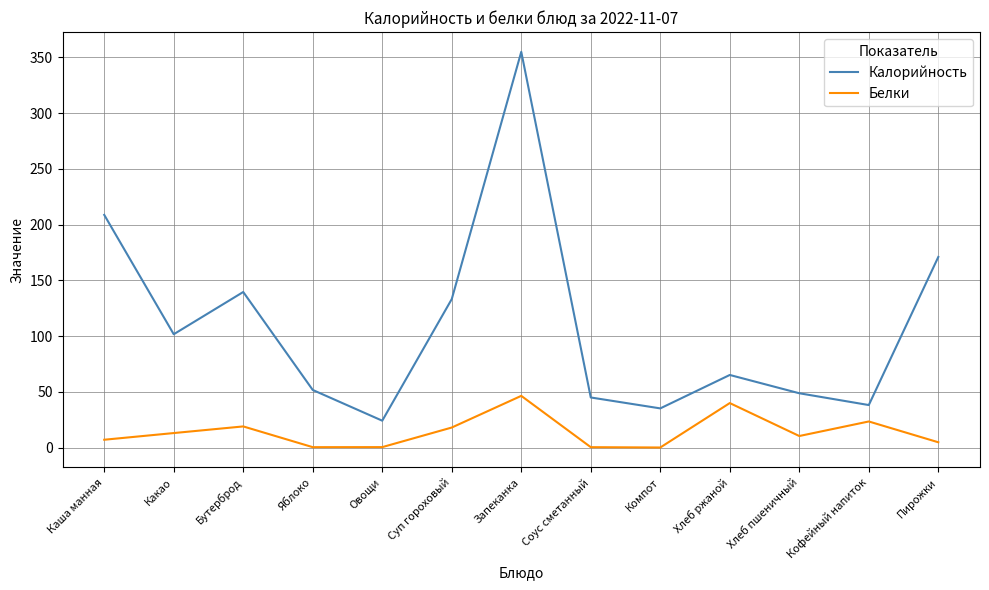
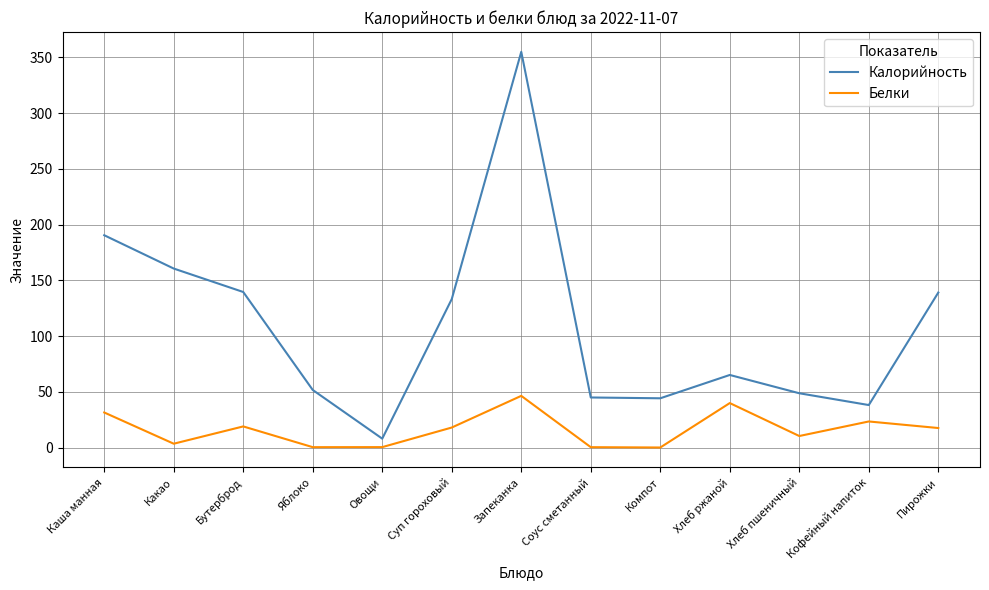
  {
    "Калорийность": {
-     "Каша манная": 209,
-     "Какао": 102,
+     "Каша манная": 190,
+     "Какао": 161,
      "Бутерброд": 140,
      "Яблоко": 52,
-     "Овощи": 24,
+     "Овощи": 8,
      "Суп гороховый": 133,
      "Запеканка": 355,
      "Соус сметанный": 45,
-     "Компот": 35,
+     "Компот": 44,
      "Хлеб ржаной": 65,
      "Хлеб пшеничный": 49,
      "Кофейный напиток": 38,
-     "Пирожки": 171
+     "Пирожки": 139
    },
    "Белки": {
-     "Каша манная": 7,
-     "Какао": 13,
+     "Каша манная": 32,
+     "Какао": 4,
      "Бутерброд": 19,
      "Яблоко": 0,
      "Овощи": 1,
      "Суп гороховый": 18,
      "Запеканка": 46,
      "Соус сметанный": 0,
      "Компот": 0,
      "Хлеб ржаной": 40,
      "Хлеб пшеничный": 10,
      "Кофейный напиток": 24,
-     "Пирожки": 5
+     "Пирожки": 18
    }
  }
